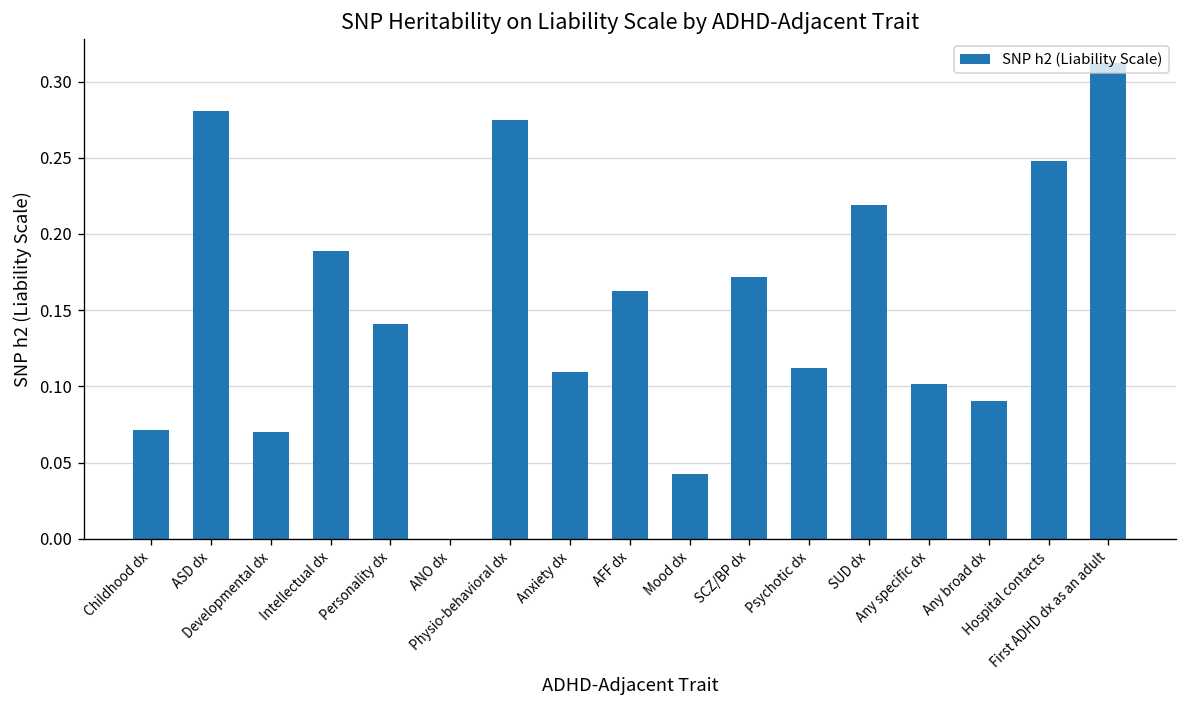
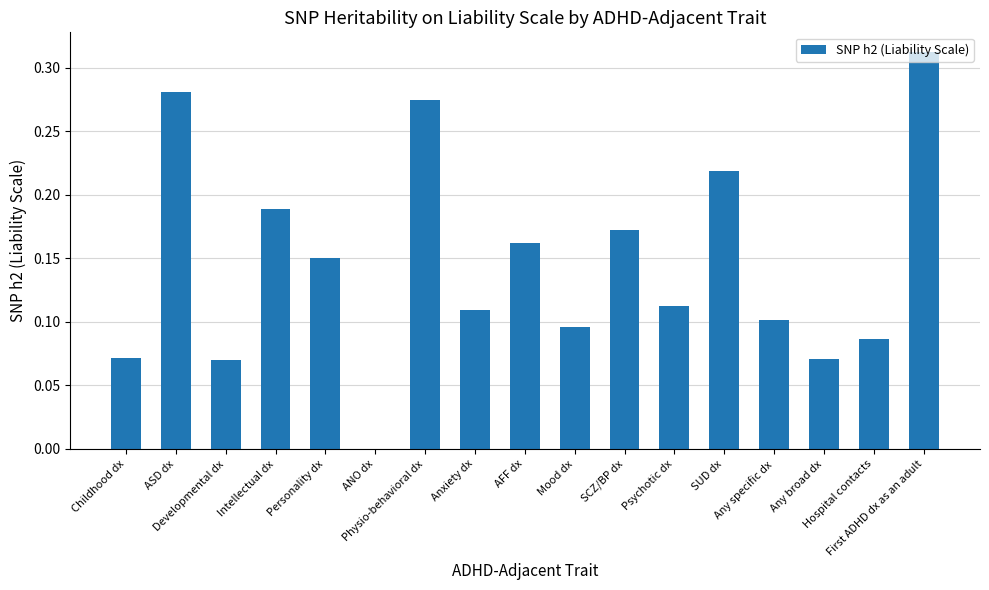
  {
    "Childhood dx": 0.071,
    "ASD dx": 0.281,
    "Developmental dx": 0.070,
    "Intellectual dx": 0.189,
-   "Personality dx": 0.141,
+   "Personality dx": 0.150,
    "ANO dx": 0.000,
    "Physio-behavioral dx": 0.275,
    "Anxiety dx": 0.110,
    "AFF dx": 0.162,
-   "Mood dx": 0.043,
+   "Mood dx": 0.096,
    "SCZ/BP dx": 0.172,
    "Psychotic dx": 0.112,
    "SUD dx": 0.219,
    "Any specific dx": 0.102,
-   "Any broad dx": 0.090,
-   "Hospital contacts": 0.248
+   "Any broad dx": 0.071,
+   "Hospital contacts": 0.086
  }
